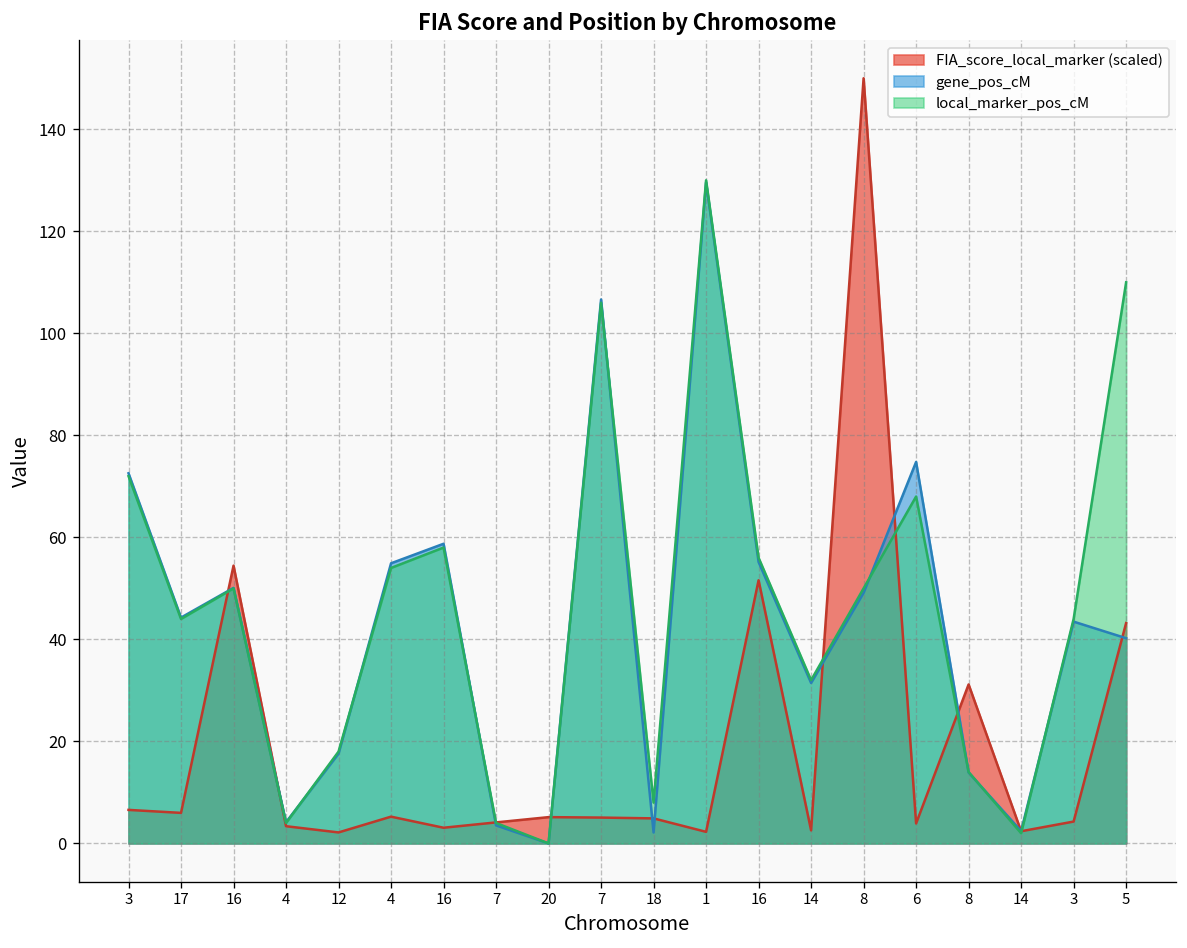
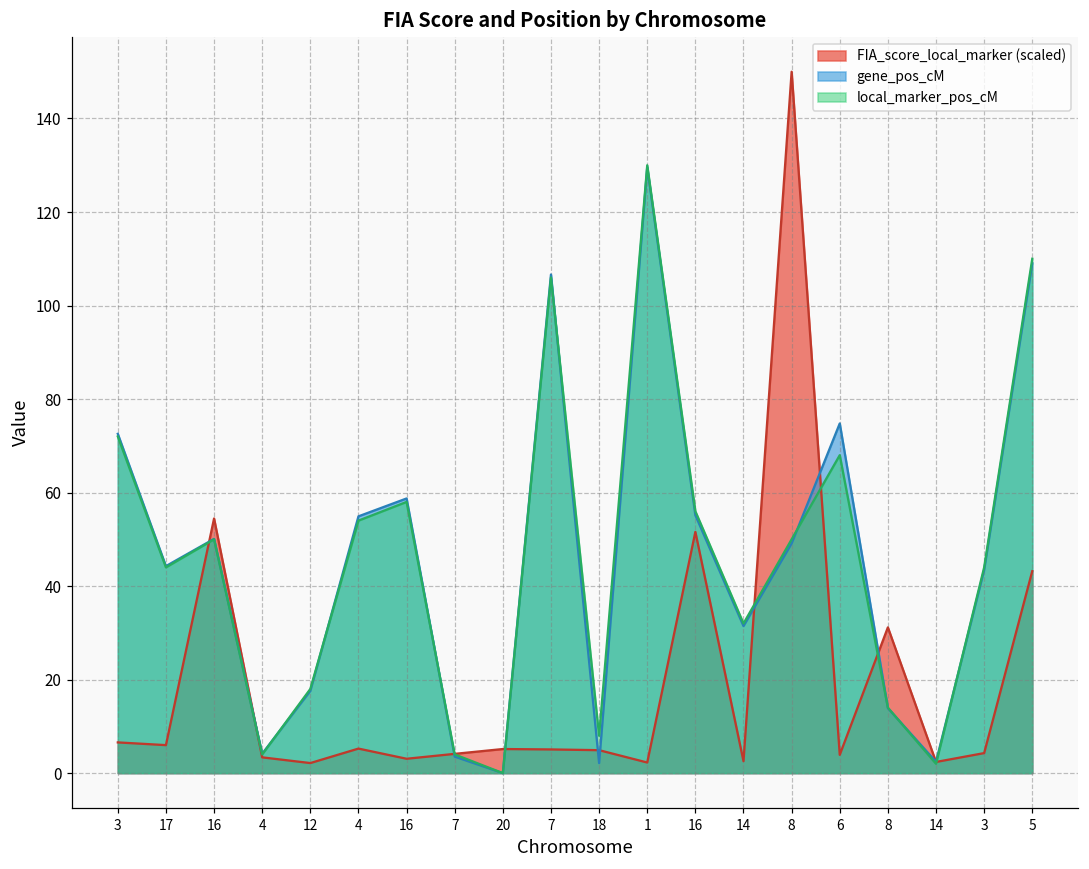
  {
    "FIA_score_local_marker (scaled)": {
      "17": 6,
      "12": 2,
      "20": 5,
      "18": 5,
      "1": 2,
      "6": 4,
      "5": 43
    },
    "gene_pos_cM": {
      "18": 2,
      "6": 75,
-     "5": 40
+     "5": 109
    },
    "local_marker_pos_cM": {
      "18": 8,
      "6": 68,
      "5": 110
    }
  }
